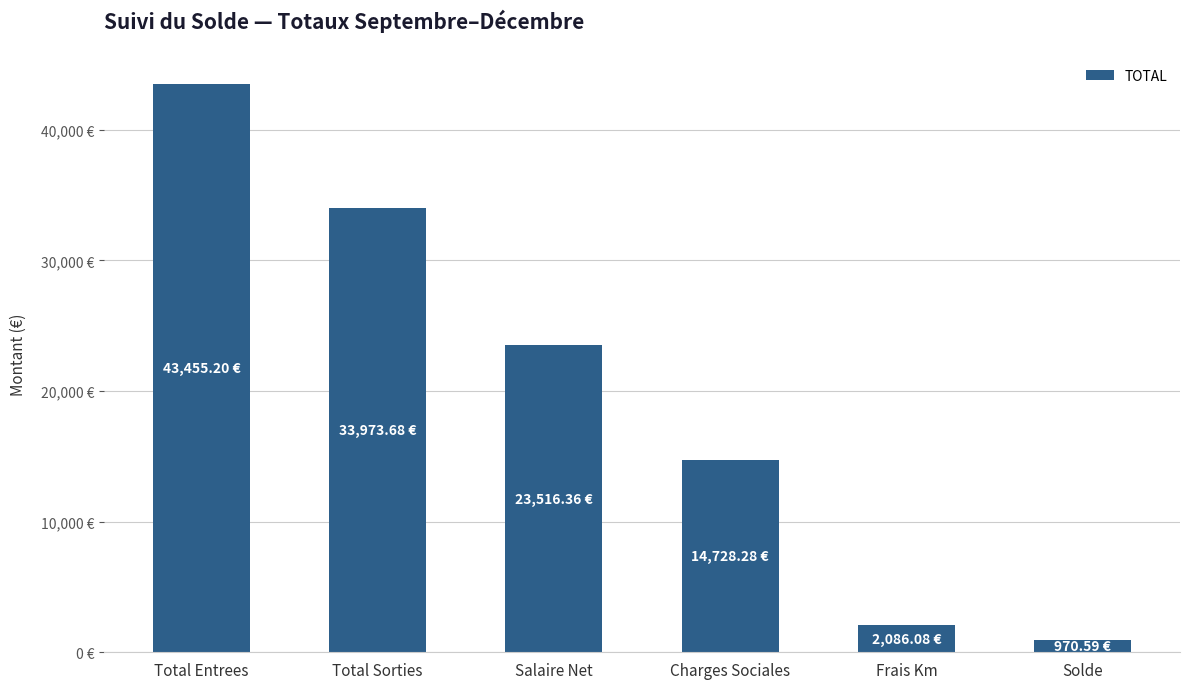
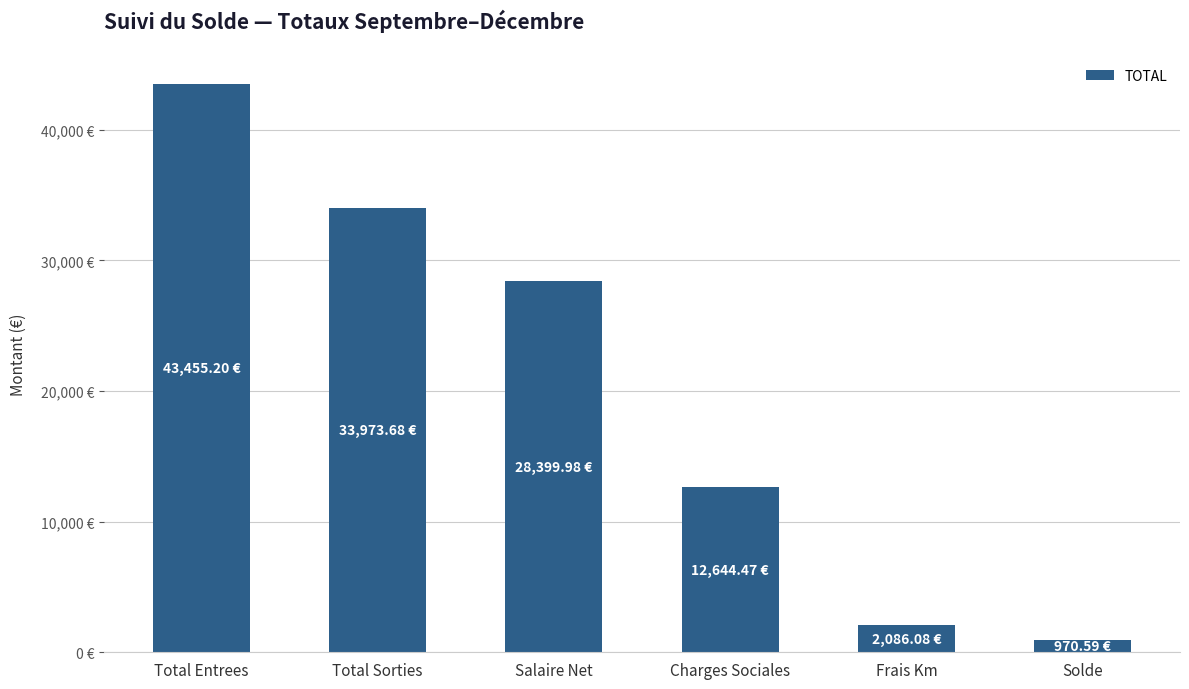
  {
    "Total Entrees": "43,455.20",
    "Total Sorties": "33,973.68",
-   "Salaire Net": "23,516.36",
-   "Charges Sociales": "14,728.28",
+   "Salaire Net": "28,399.98",
+   "Charges Sociales": "12,644.47",
    "Frais Km": "2,086.08",
    "Solde": "970.59"
  }
